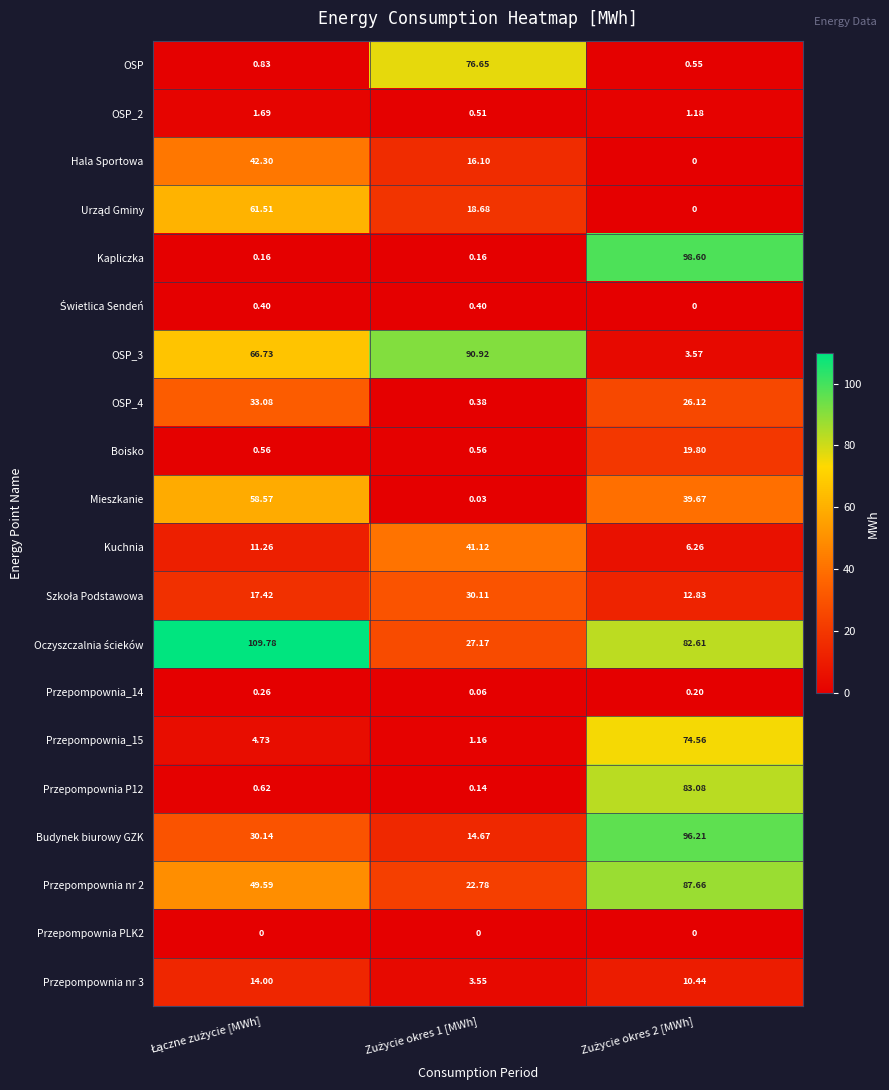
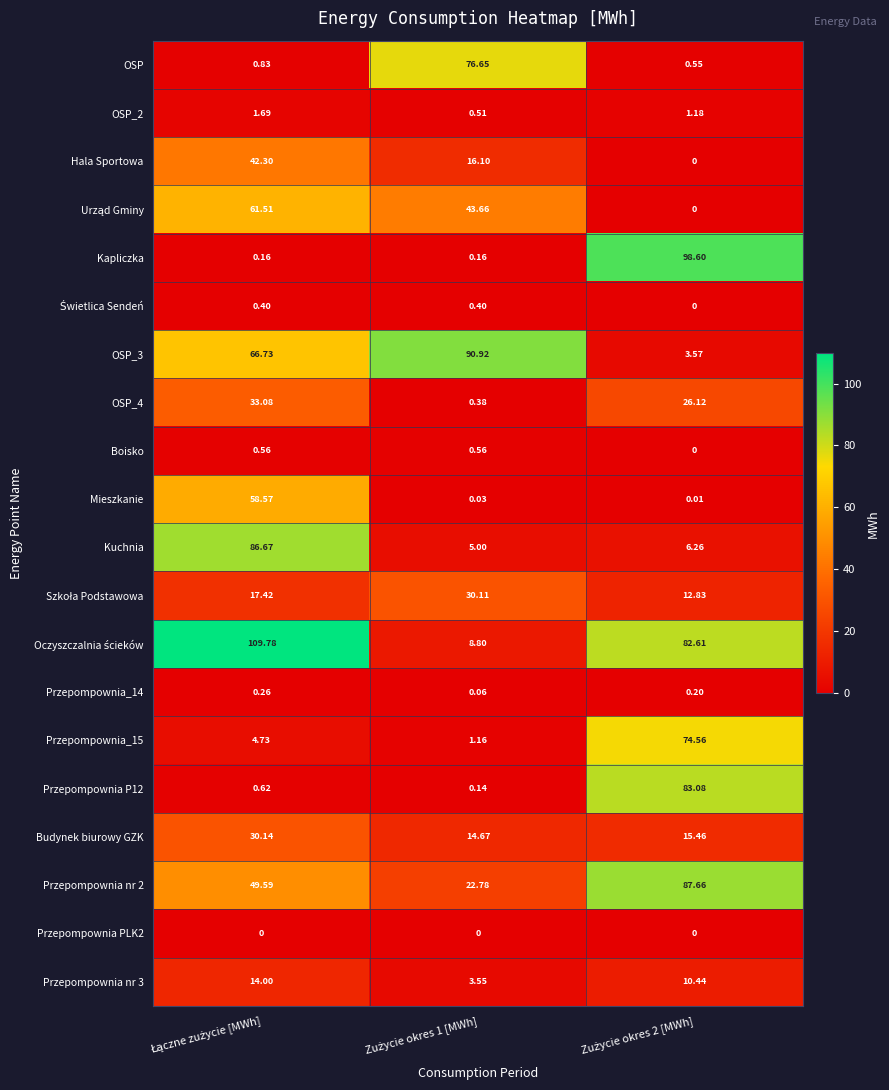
  {
    "OSP": {
      "Łączne zużycie [MWh]": 0.83,
      "Zużycie okres 1 [MWh]": 76.65,
      "Zużycie okres 2 [MWh]": 0.55
    },
    "OSP_2": {
      "Łączne zużycie [MWh]": 1.69,
      "Zużycie okres 1 [MWh]": 0.51,
      "Zużycie okres 2 [MWh]": 1.18
    },
    "Hala Sportowa": {
      "Łączne zużycie [MWh]": 42.30,
      "Zużycie okres 1 [MWh]": 16.10,
      "Zużycie okres 2 [MWh]": 0
    },
    "Urząd Gminy": {
      "Łączne zużycie [MWh]": 61.51,
-     "Zużycie okres 1 [MWh]": 18.68,
+     "Zużycie okres 1 [MWh]": 43.66,
      "Zużycie okres 2 [MWh]": 0
    },
    "Kapliczka": {
      "Łączne zużycie [MWh]": 0.16,
      "Zużycie okres 1 [MWh]": 0.16,
      "Zużycie okres 2 [MWh]": 98.60
    },
    "Świetlica Sendeń": {
      "Łączne zużycie [MWh]": 0.40,
      "Zużycie okres 1 [MWh]": 0.40,
      "Zużycie okres 2 [MWh]": 0
    },
    "OSP_3": {
      "Łączne zużycie [MWh]": 66.73,
      "Zużycie okres 1 [MWh]": 90.92,
      "Zużycie okres 2 [MWh]": 3.57
    },
    "OSP_4": {
      "Łączne zużycie [MWh]": 33.08,
      "Zużycie okres 1 [MWh]": 0.38,
      "Zużycie okres 2 [MWh]": 26.12
    },
    "Boisko": {
      "Łączne zużycie [MWh]": 0.56,
      "Zużycie okres 1 [MWh]": 0.56,
-     "Zużycie okres 2 [MWh]": 19.80
+     "Zużycie okres 2 [MWh]": 0
    },
    "Mieszkanie": {
      "Łączne zużycie [MWh]": 58.57,
      "Zużycie okres 1 [MWh]": 0.03,
-     "Zużycie okres 2 [MWh]": 39.67
+     "Zużycie okres 2 [MWh]": 0.01
    },
    "Kuchnia": {
-     "Łączne zużycie [MWh]": 11.26,
-     "Zużycie okres 1 [MWh]": 41.12,
+     "Łączne zużycie [MWh]": 86.67,
+     "Zużycie okres 1 [MWh]": 5.00,
      "Zużycie okres 2 [MWh]": 6.26
    },
    "Szkoła Podstawowa": {
      "Łączne zużycie [MWh]": 17.42,
      "Zużycie okres 1 [MWh]": 30.11,
      "Zużycie okres 2 [MWh]": 12.83
    },
    "Oczyszczalnia ścieków": {
      "Łączne zużycie [MWh]": 109.78,
-     "Zużycie okres 1 [MWh]": 27.17,
+     "Zużycie okres 1 [MWh]": 8.80,
      "Zużycie okres 2 [MWh]": 82.61
    },
    "Przepompownia_14": {
      "Łączne zużycie [MWh]": 0.26,
      "Zużycie okres 1 [MWh]": 0.06,
      "Zużycie okres 2 [MWh]": 0.20
    },
    "Przepompownia_15": {
      "Łączne zużycie [MWh]": 4.73,
      "Zużycie okres 1 [MWh]": 1.16,
      "Zużycie okres 2 [MWh]": 74.56
    },
    "Przepompownia P12": {
      "Łączne zużycie [MWh]": 0.62,
      "Zużycie okres 1 [MWh]": 0.14,
      "Zużycie okres 2 [MWh]": 83.08
    },
    "Budynek biurowy GZK": {
      "Łączne zużycie [MWh]": 30.14,
      "Zużycie okres 1 [MWh]": 14.67,
-     "Zużycie okres 2 [MWh]": 96.21
+     "Zużycie okres 2 [MWh]": 15.46
    },
    "Przepompownia nr 2": {
      "Łączne zużycie [MWh]": 49.59,
      "Zużycie okres 1 [MWh]": 22.78,
      "Zużycie okres 2 [MWh]": 87.66
    },
    "Przepompownia PLK2": {
      "Łączne zużycie [MWh]": 0,
      "Zużycie okres 1 [MWh]": 0,
      "Zużycie okres 2 [MWh]": 0
    },
    "Przepompownia nr 3": {
      "Łączne zużycie [MWh]": 14.00,
      "Zużycie okres 1 [MWh]": 3.55,
      "Zużycie okres 2 [MWh]": 10.44
    }
  }
